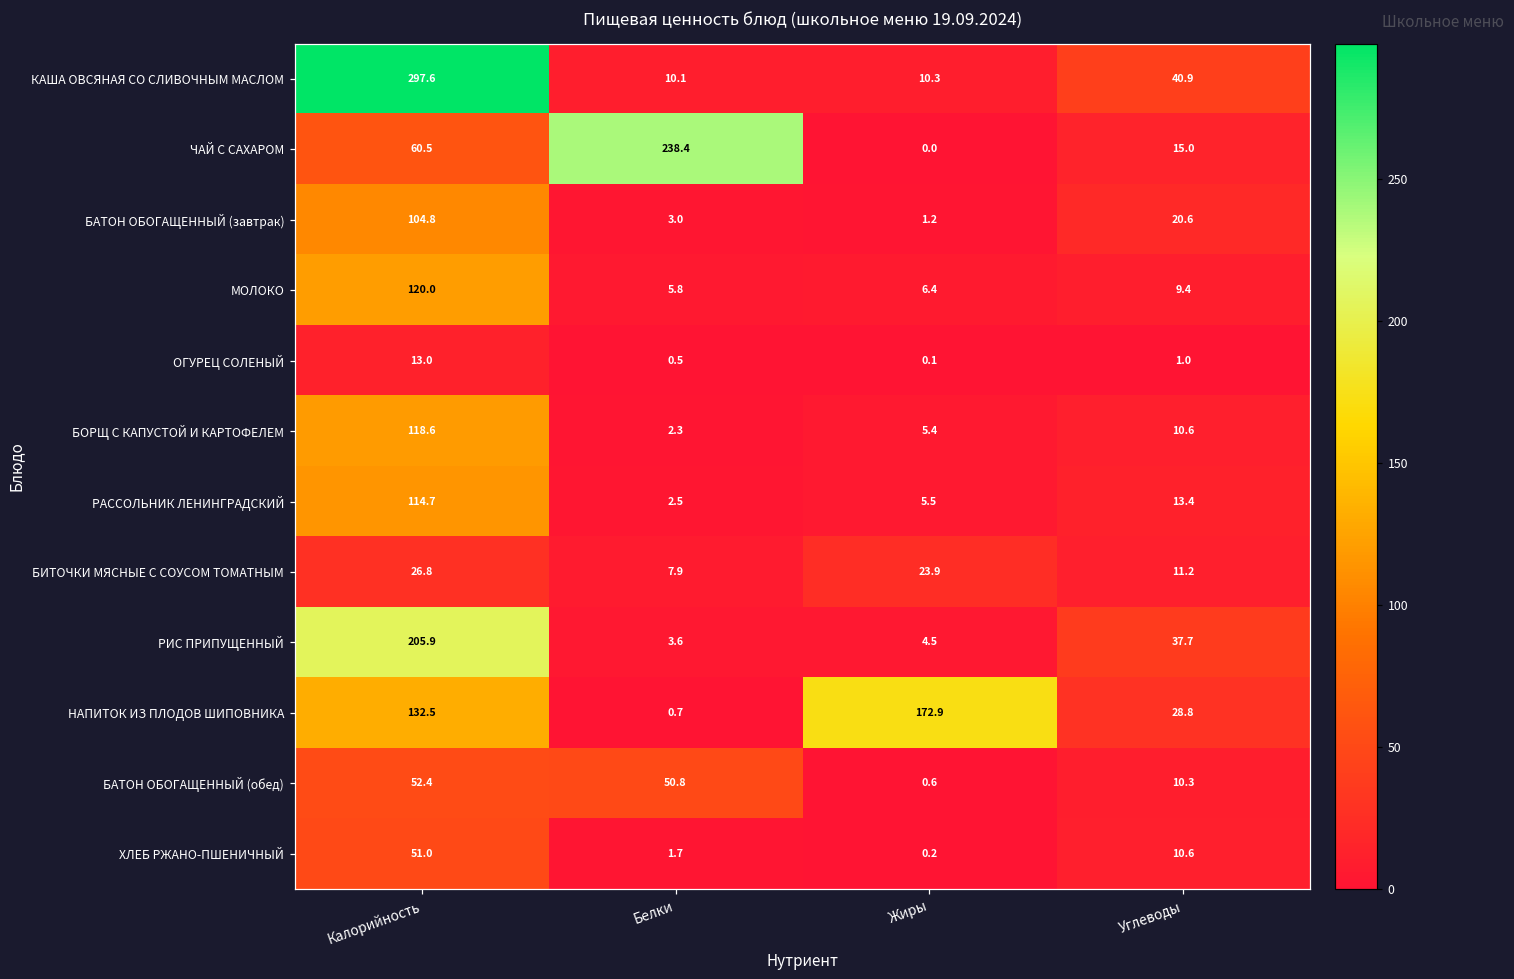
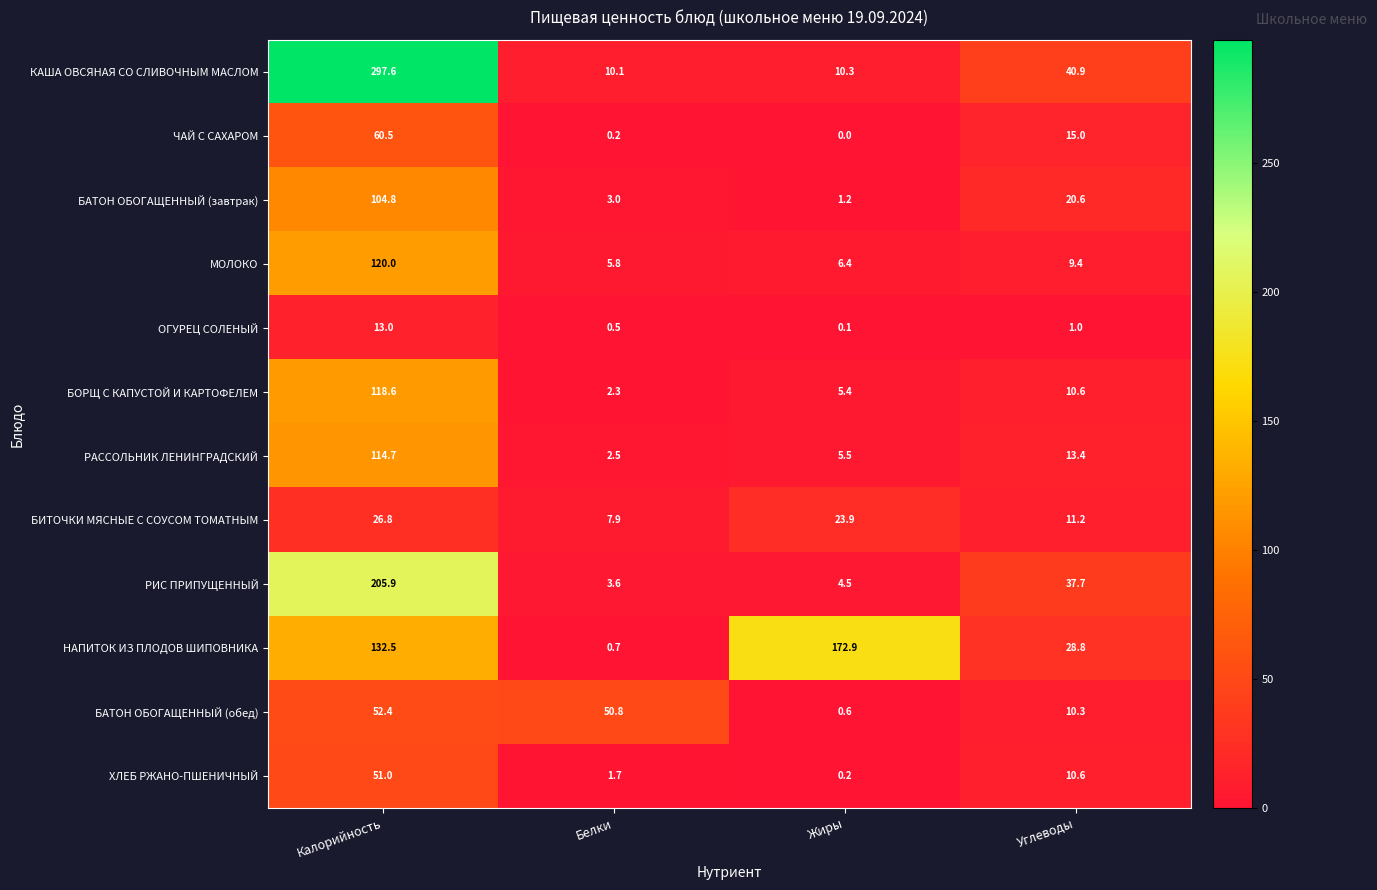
  {
    "КАША ОВСЯНАЯ СО СЛИВОЧНЫМ МАСЛОМ": {
      "Калорийность": 297.6,
      "Белки": 10.1,
      "Жиры": 10.3,
      "Углеводы": 40.9
    },
    "ЧАЙ С САХАРОМ": {
      "Калорийность": 60.5,
-     "Белки": 238.4,
+     "Белки": 0.2,
      "Жиры": 0.0,
      "Углеводы": 15.0
    },
    "БАТОН ОБОГАЩЕННЫЙ (завтрак)": {
      "Калорийность": 104.8,
      "Белки": 3.0,
      "Жиры": 1.2,
      "Углеводы": 20.6
    },
    "МОЛОКО": {
      "Калорийность": 120.0,
      "Белки": 5.8,
      "Жиры": 6.4,
      "Углеводы": 9.4
    },
    "ОГУРЕЦ СОЛЕНЫЙ": {
      "Калорийность": 13.0,
      "Белки": 0.5,
      "Жиры": 0.1,
      "Углеводы": 1.0
    },
    "БОРЩ С КАПУСТОЙ И КАРТОФЕЛЕМ": {
      "Калорийность": 118.6,
      "Белки": 2.3,
      "Жиры": 5.4,
      "Углеводы": 10.6
    },
    "РАССОЛЬНИК ЛЕНИНГРАДСКИЙ": {
      "Калорийность": 114.7,
      "Белки": 2.5,
      "Жиры": 5.5,
      "Углеводы": 13.4
    },
    "БИТОЧКИ МЯСНЫЕ С СОУСОМ ТОМАТНЫМ": {
      "Калорийность": 26.8,
      "Белки": 7.9,
      "Жиры": 23.9,
      "Углеводы": 11.2
    },
    "РИС ПРИПУЩЕННЫЙ": {
      "Калорийность": 205.9,
      "Белки": 3.6,
      "Жиры": 4.5,
      "Углеводы": 37.7
    },
    "НАПИТОК ИЗ ПЛОДОВ ШИПОВНИКА": {
      "Калорийность": 132.5,
      "Белки": 0.7,
      "Жиры": 172.9,
      "Углеводы": 28.8
    },
    "БАТОН ОБОГАЩЕННЫЙ (обед)": {
      "Калорийность": 52.4,
      "Белки": 50.8,
      "Жиры": 0.6,
      "Углеводы": 10.3
    },
    "ХЛЕБ РЖАНО-ПШЕНИЧНЫЙ": {
      "Калорийность": 51.0,
      "Белки": 1.7,
      "Жиры": 0.2,
      "Углеводы": 10.6
    }
  }
